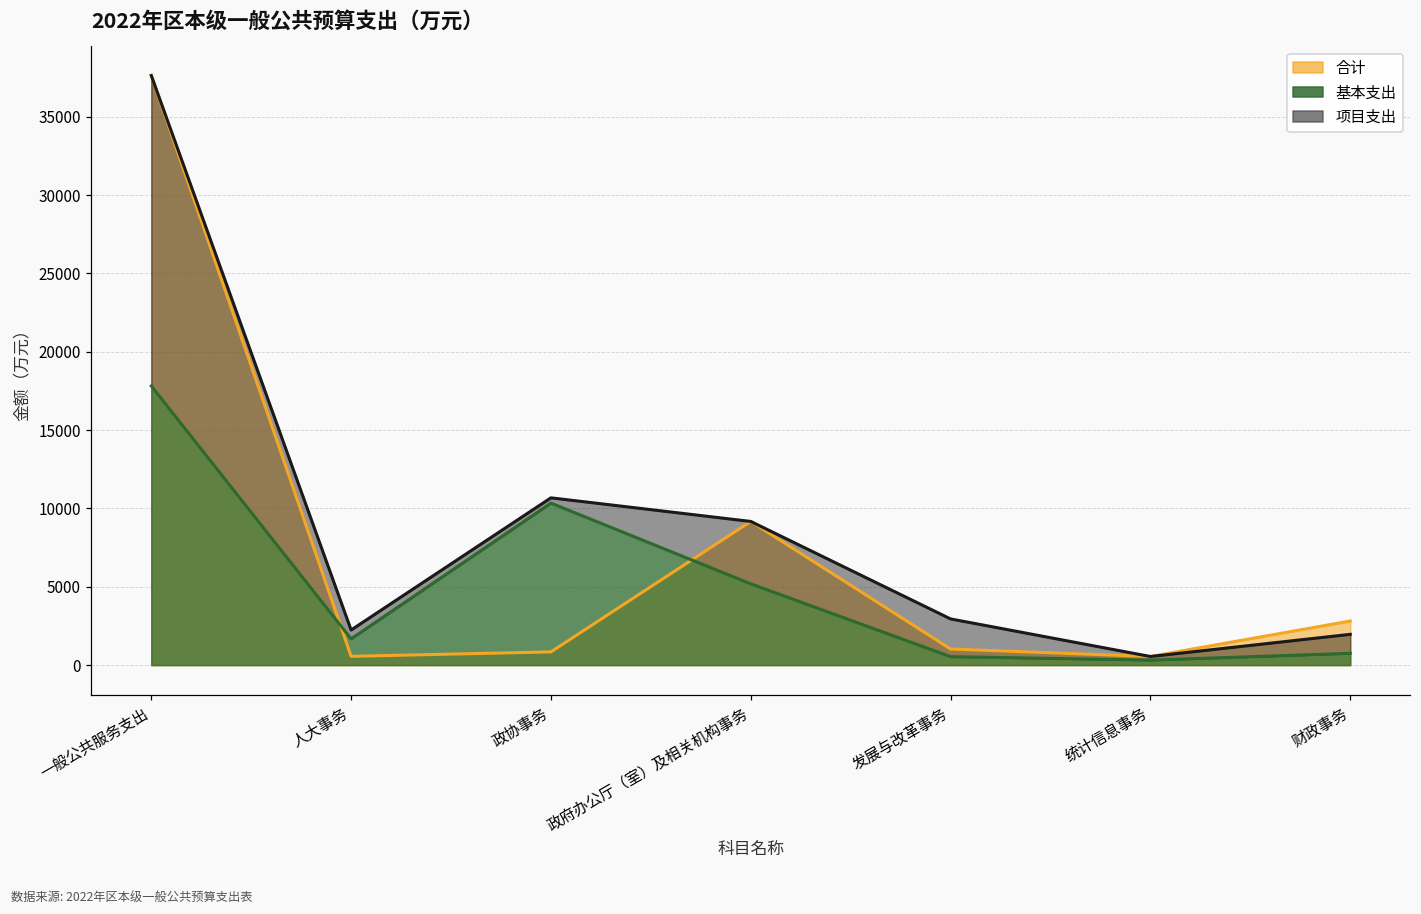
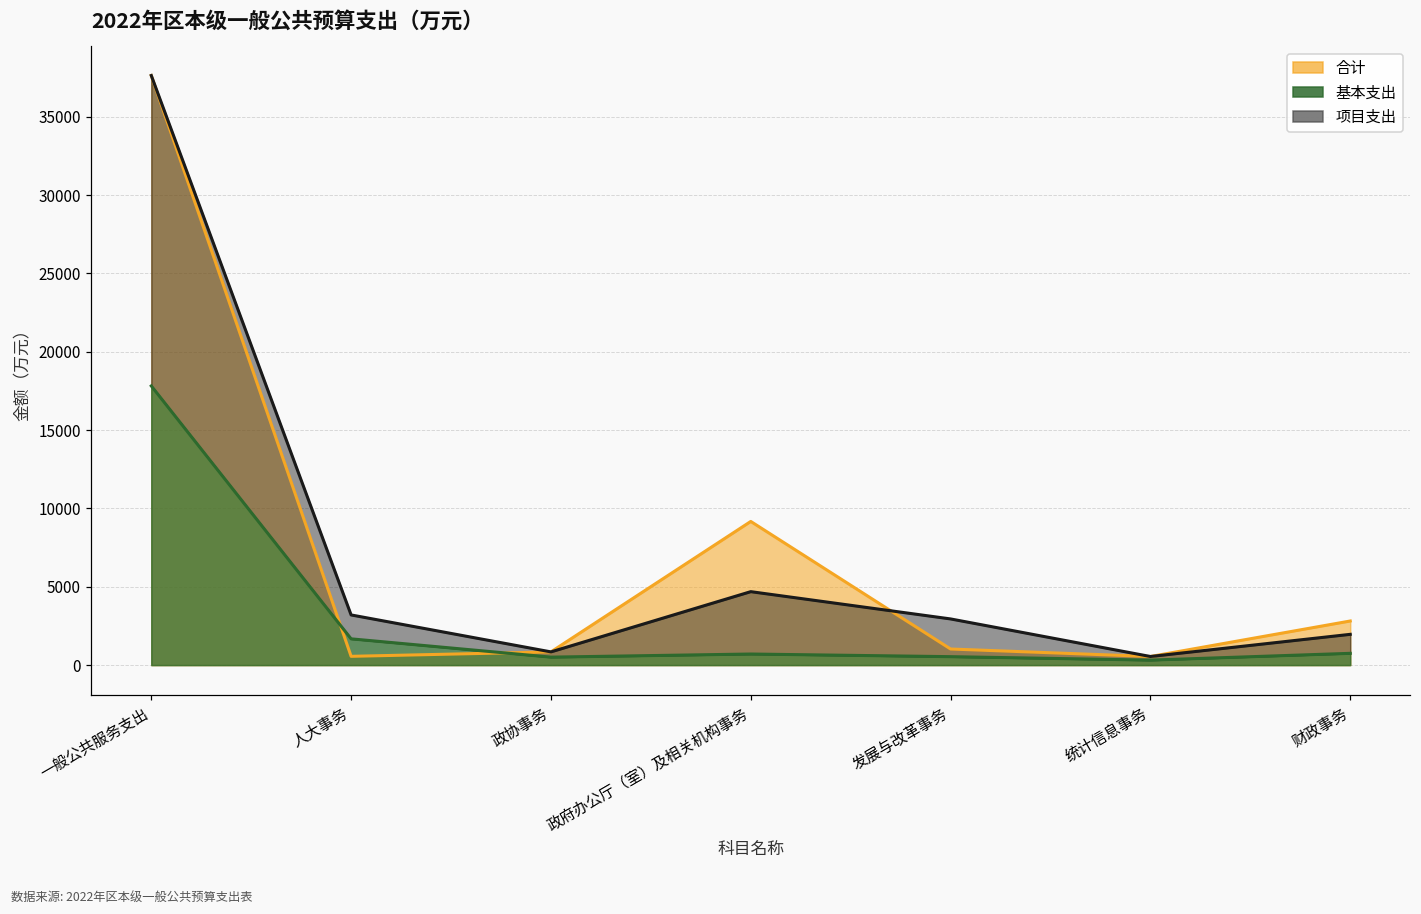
  {
    "合计": {
      "人大事务": 600,
      "发展与改革事务": 1000,
      "财政事务": 2800
    },
    "基本支出": {
      "一般公共服务支出": 17800,
      "人大事务": 1700,
-     "政协事务": 10300,
-     "政府办公厅（室）及相关机构事务": 5200,
+     "政协事务": 500,
+     "政府办公厅（室）及相关机构事务": 700,
      "发展与改革事务": 500,
      "统计信息事务": 300,
      "财政事务": 800
    },
    "项目支出": {
-     "人大事务": 600,
+     "人大事务": 1500,
      "发展与改革事务": 2400,
      "财政事务": 1200
    }
  }
